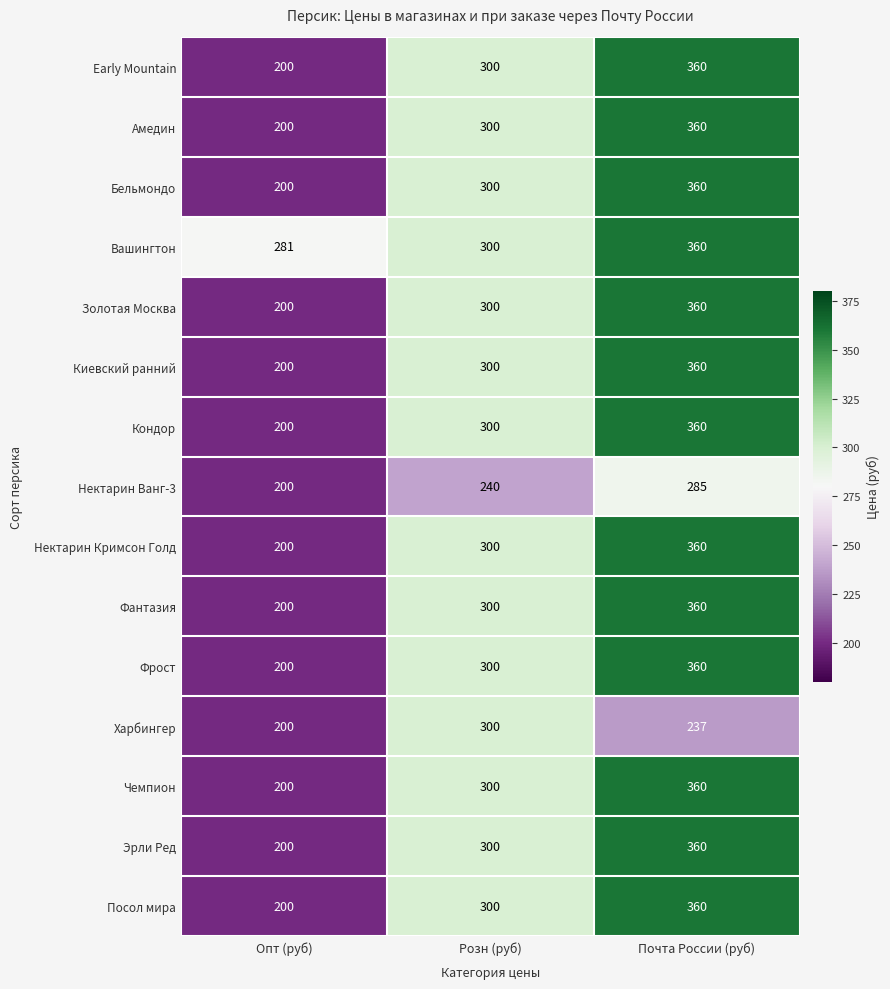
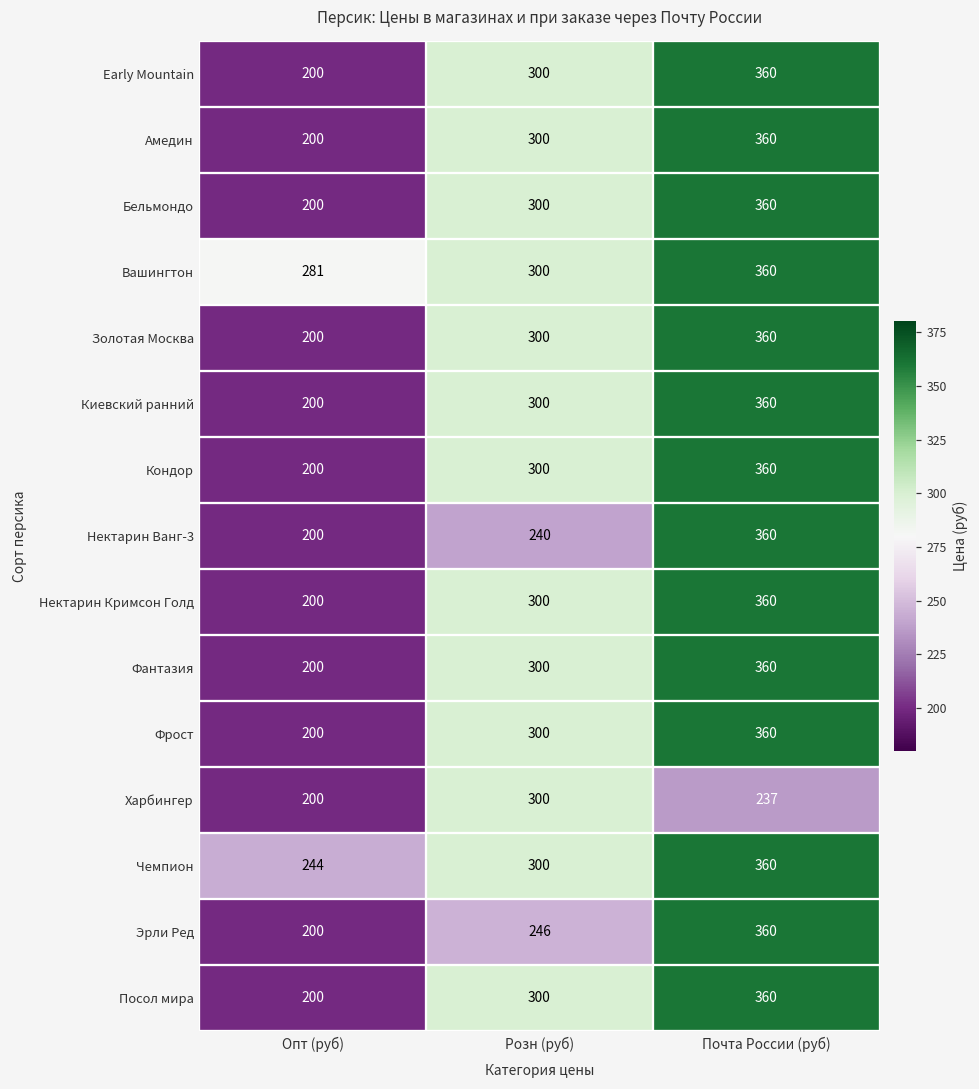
  {
    "Early Mountain": {
      "Опт (руб)": 200,
      "Розн (руб)": 300,
      "Почта России (руб)": 360
    },
    "Амедин": {
      "Опт (руб)": 200,
      "Розн (руб)": 300,
      "Почта России (руб)": 360
    },
    "Бельмондо": {
      "Опт (руб)": 200,
      "Розн (руб)": 300,
      "Почта России (руб)": 360
    },
    "Вашингтон": {
      "Опт (руб)": 281,
      "Розн (руб)": 300,
      "Почта России (руб)": 360
    },
    "Золотая Москва": {
      "Опт (руб)": 200,
      "Розн (руб)": 300,
      "Почта России (руб)": 360
    },
    "Киевский ранний": {
      "Опт (руб)": 200,
      "Розн (руб)": 300,
      "Почта России (руб)": 360
    },
    "Кондор": {
      "Опт (руб)": 200,
      "Розн (руб)": 300,
      "Почта России (руб)": 360
    },
    "Нектарин Bанг-3": {
      "Опт (руб)": 200,
      "Розн (руб)": 240,
-     "Почта России (руб)": 285
+     "Почта России (руб)": 360
    },
    "Нектарин Кримсон Голд": {
      "Опт (руб)": 200,
      "Розн (руб)": 300,
      "Почта России (руб)": 360
    },
    "Фантазия": {
      "Опт (руб)": 200,
      "Розн (руб)": 300,
      "Почта России (руб)": 360
    },
    "Фрост": {
      "Опт (руб)": 200,
      "Розн (руб)": 300,
      "Почта России (руб)": 360
    },
    "Харбингер": {
      "Опт (руб)": 200,
      "Розн (руб)": 300,
      "Почта России (руб)": 237
    },
    "Чемпион": {
-     "Опт (руб)": 200,
+     "Опт (руб)": 244,
      "Розн (руб)": 300,
      "Почта России (руб)": 360
    },
    "Эрли Ред": {
      "Опт (руб)": 200,
-     "Розн (руб)": 300,
+     "Розн (руб)": 246,
      "Почта России (руб)": 360
    },
    "Посол мира": {
      "Опт (руб)": 200,
      "Розн (руб)": 300,
      "Почта России (руб)": 360
    }
  }
